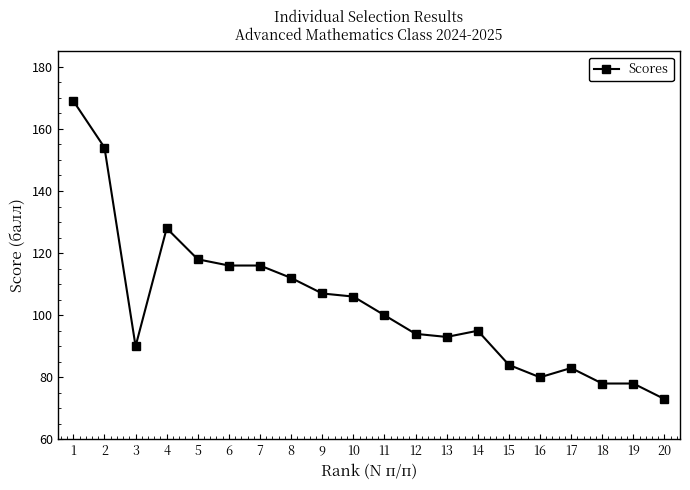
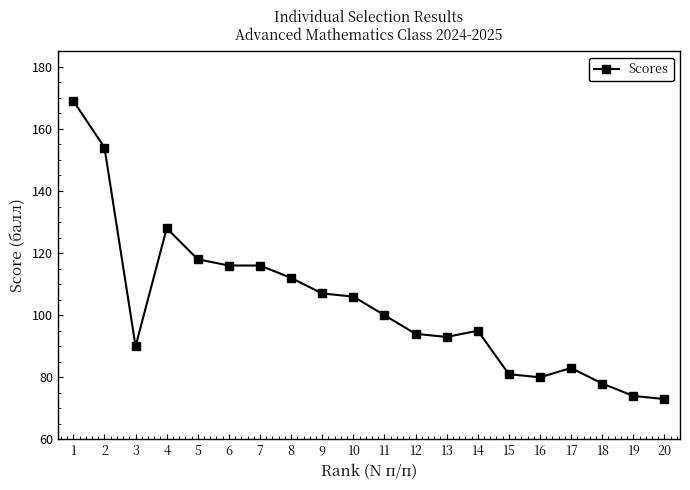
  {
    "1": 169,
    "2": 154,
    "3": 90,
    "4": 128,
    "5": 118,
    "6": 116,
    "7": 116,
    "8": 112,
    "9": 107,
    "10": 106,
    "11": 100,
    "12": 94,
    "13": 93,
    "14": 95,
-   "15": 84,
+   "15": 81,
    "16": 80,
    "17": 83,
    "18": 78,
-   "19": 78,
+   "19": 74,
    "20": 73
  }
